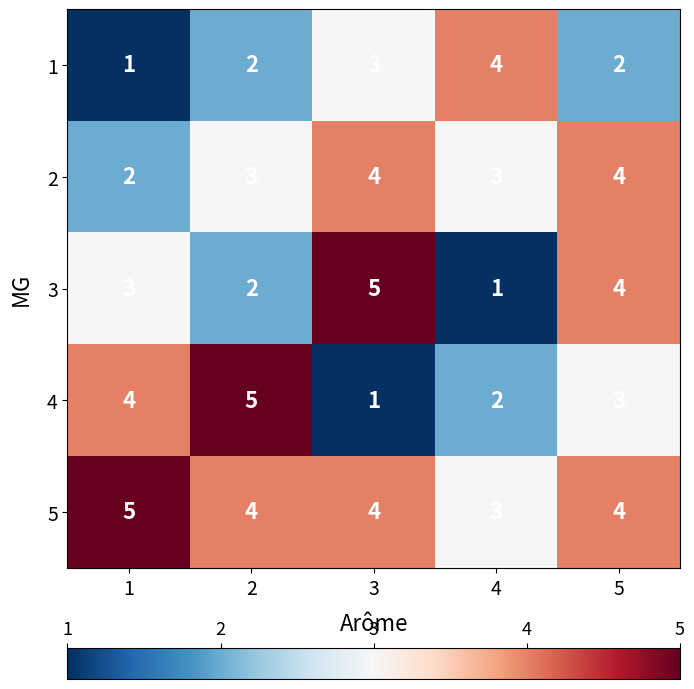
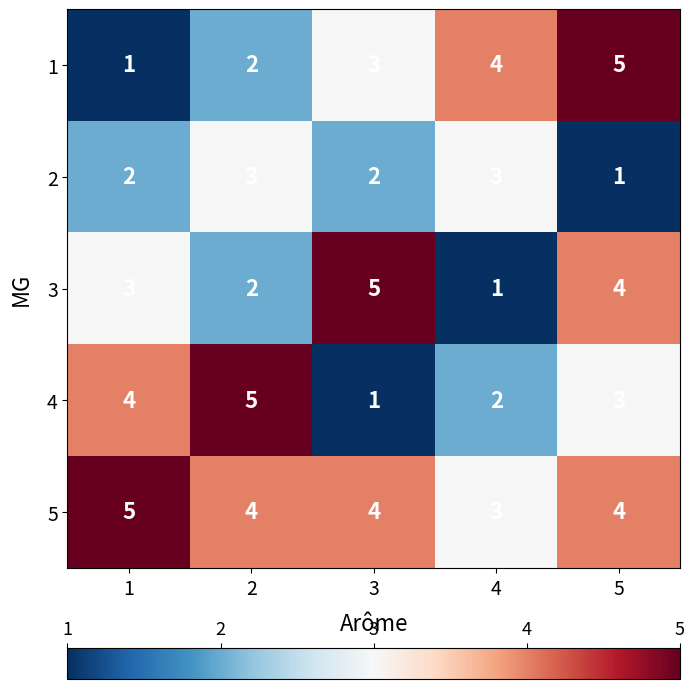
  {
    "1": {
      "1": 1,
      "2": 2,
      "4": 4,
-     "5": 2
+     "5": 5
    },
    "2": {
      "1": 2,
-     "3": 4,
-     "5": 4
+     "3": 2,
+     "5": 1
    },
    "3": {
      "2": 2,
      "3": 5,
      "4": 1,
      "5": 4
    },
    "4": {
      "1": 4,
      "2": 5,
      "3": 1,
      "4": 2
    },
    "5": {
      "1": 5,
      "2": 4,
      "3": 4,
      "5": 4
    }
  }
